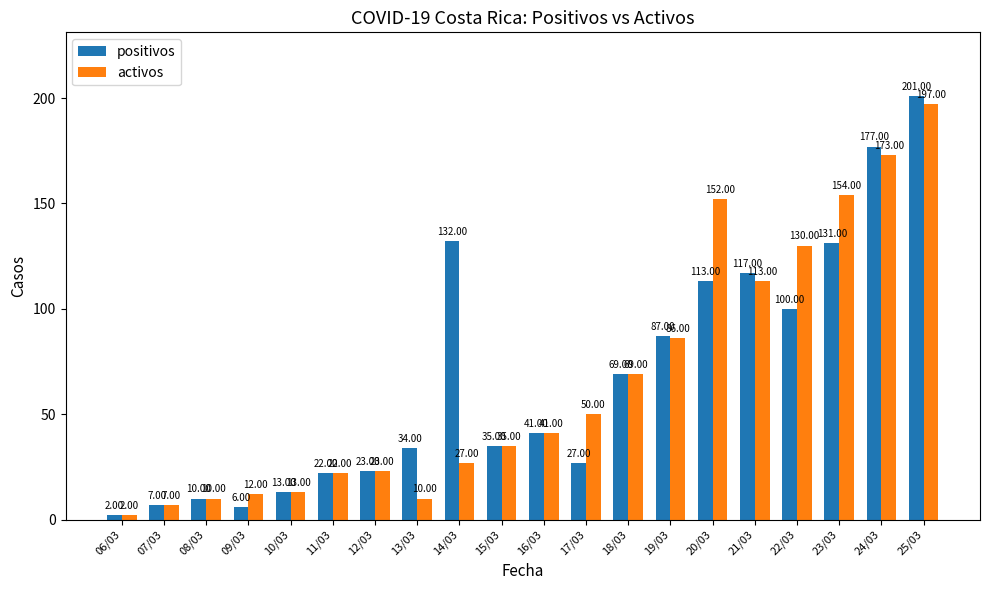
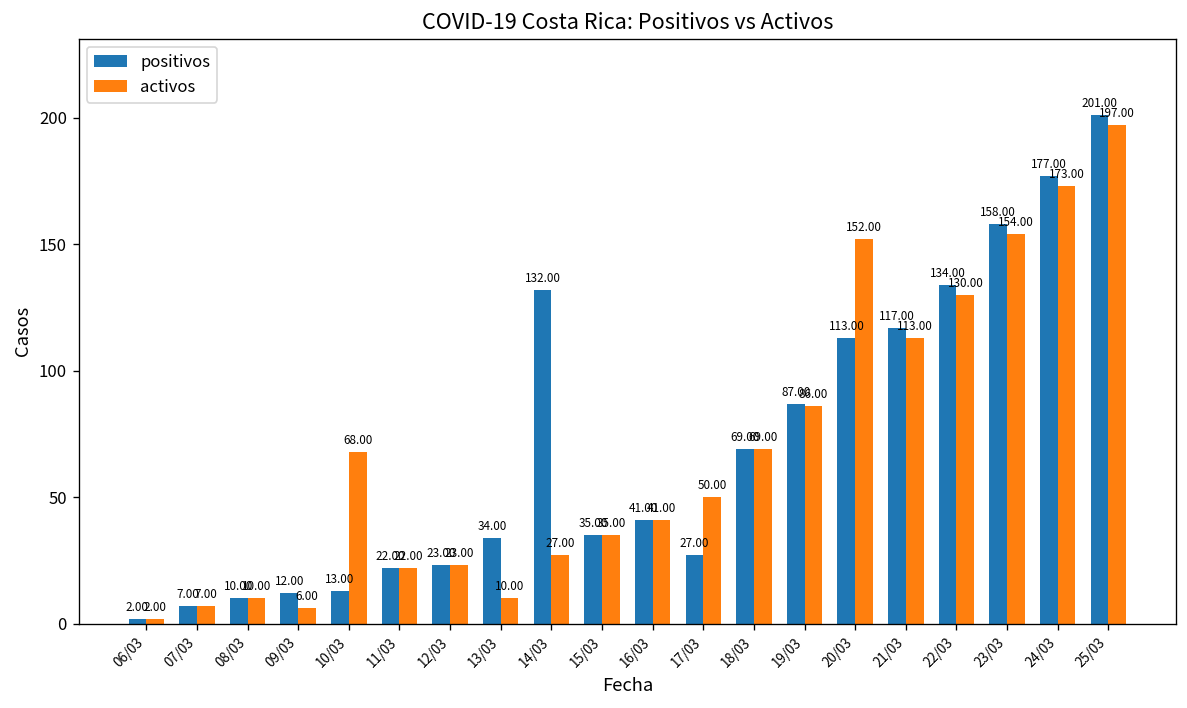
  {
    "positivos": {
-     "09/03": 6.00,
+     "09/03": 12.00,
      "10/03": 13.00,
      "13/03": 34.00,
      "14/03": 132.00,
      "17/03": 27.00,
      "20/03": 113.00,
      "21/03": 117.00,
-     "22/03": 100.00,
-     "23/03": 131.00,
+     "22/03": 134.00,
+     "23/03": 158.00,
      "24/03": 177.00,
      "25/03": 201.00
    },
    "activos": {
-     "09/03": 12.00,
-     "10/03": 13.00,
+     "09/03": 6.00,
+     "10/03": 68.00,
      "13/03": 10.00,
      "14/03": 27.00,
      "17/03": 50.00,
      "20/03": 152.00,
      "21/03": 113.00,
      "22/03": 130.00,
      "23/03": 154.00,
      "24/03": 173.00,
      "25/03": 197.00
    }
  }
